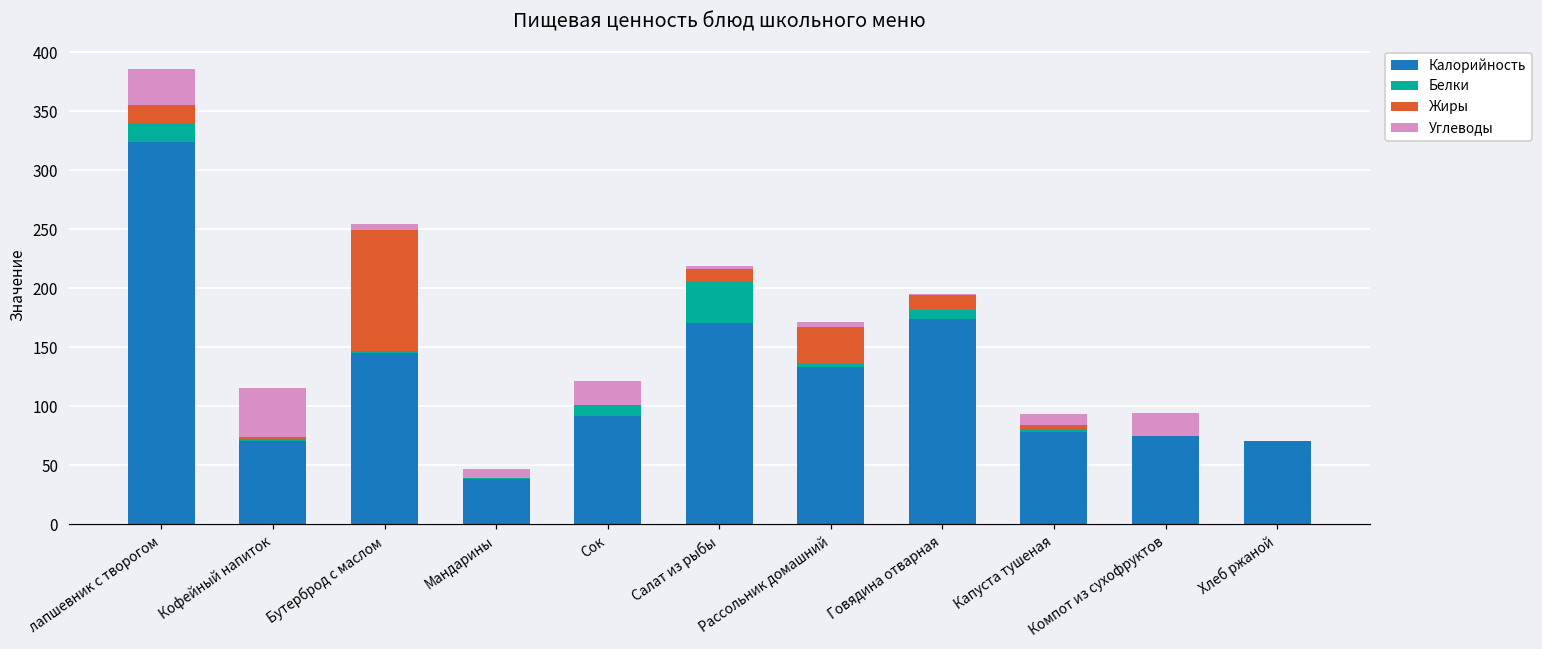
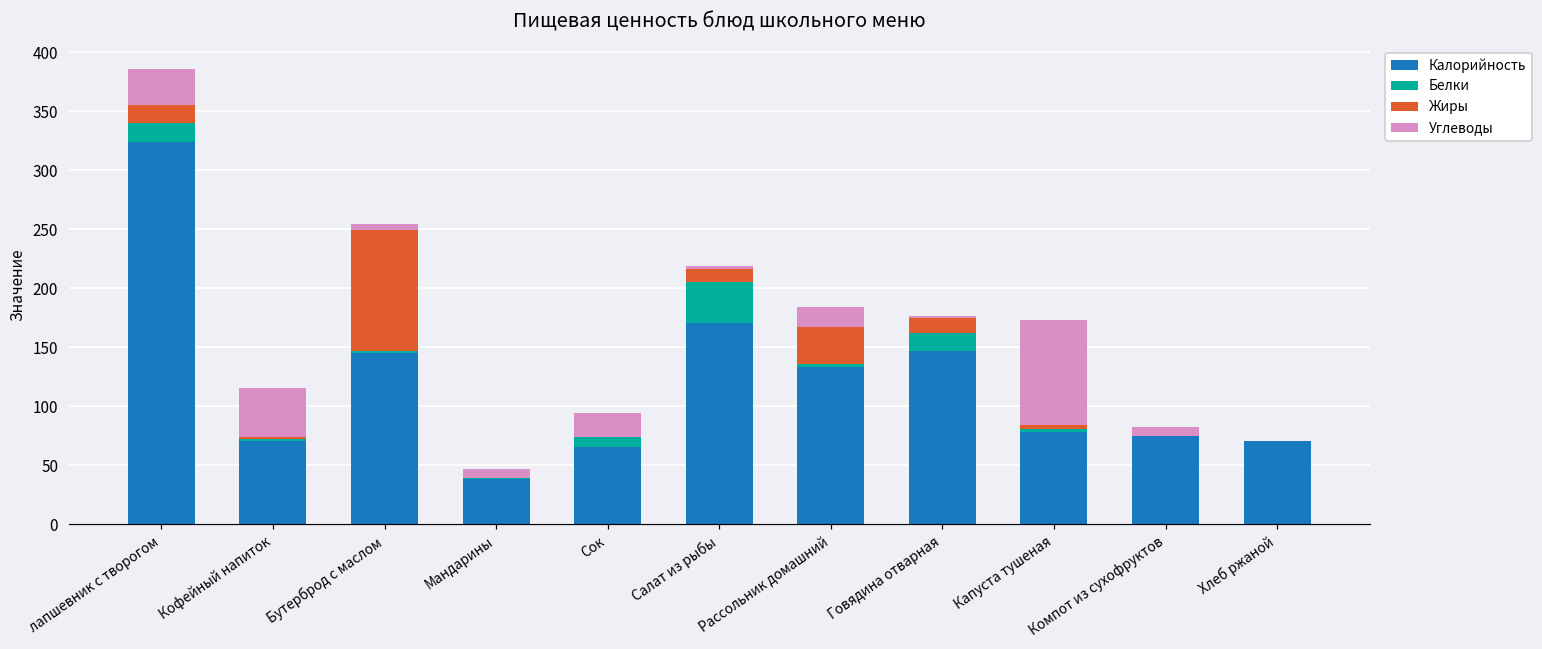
  {
    "Калорийность": {
      "лапшевник с творогом": 324,
      "Кофейный напиток": 70,
      "Бутерброд с маслом": 145,
      "Мандарины": 38,
-     "Сок": 92,
+     "Сок": 65,
      "Салат из рыбы": 170,
      "Рассольник домашний": 133,
-     "Говядина отварная": 174,
+     "Говядина отварная": 147,
      "Капуста тушеная": 78,
      "Компот из сухофруктов": 75,
      "Хлеб ржаной": 70
    },
    "Белки": {
      "лапшевник с творогом": 16,
      "Сок": 9,
      "Салат из рыбы": 35,
      "Рассольник домашний": 3,
-     "Говядина отварная": 7,
+     "Говядина отварная": 15,
      "Капуста тушеная": 3,
      "Компот из сухофруктов": 0,
      "Хлеб ржаной": 0
    },
    "Жиры": {
      "лапшевник с творогом": 15,
      "Бутерброд с маслом": 102,
      "Мандарины": 0,
      "Сок": 0,
      "Салат из рыбы": 11,
      "Рассольник домашний": 31,
      "Говядина отварная": 13,
      "Капуста тушеная": 3,
      "Компот из сухофруктов": 0,
      "Хлеб ржаной": 0
    },
    "Углеводы": {
      "лапшевник с творогом": 31,
      "Кофейный напиток": 41,
      "Бутерброд с маслом": 5,
      "Мандарины": 8,
      "Сок": 20,
      "Салат из рыбы": 3,
-     "Рассольник домашний": 4,
-     "Капуста тушеная": 9,
-     "Компот из сухофруктов": 19,
+     "Рассольник домашний": 17,
+     "Капуста тушеная": 89,
+     "Компот из сухофруктов": 7,
      "Хлеб ржаной": 0
    }
  }
